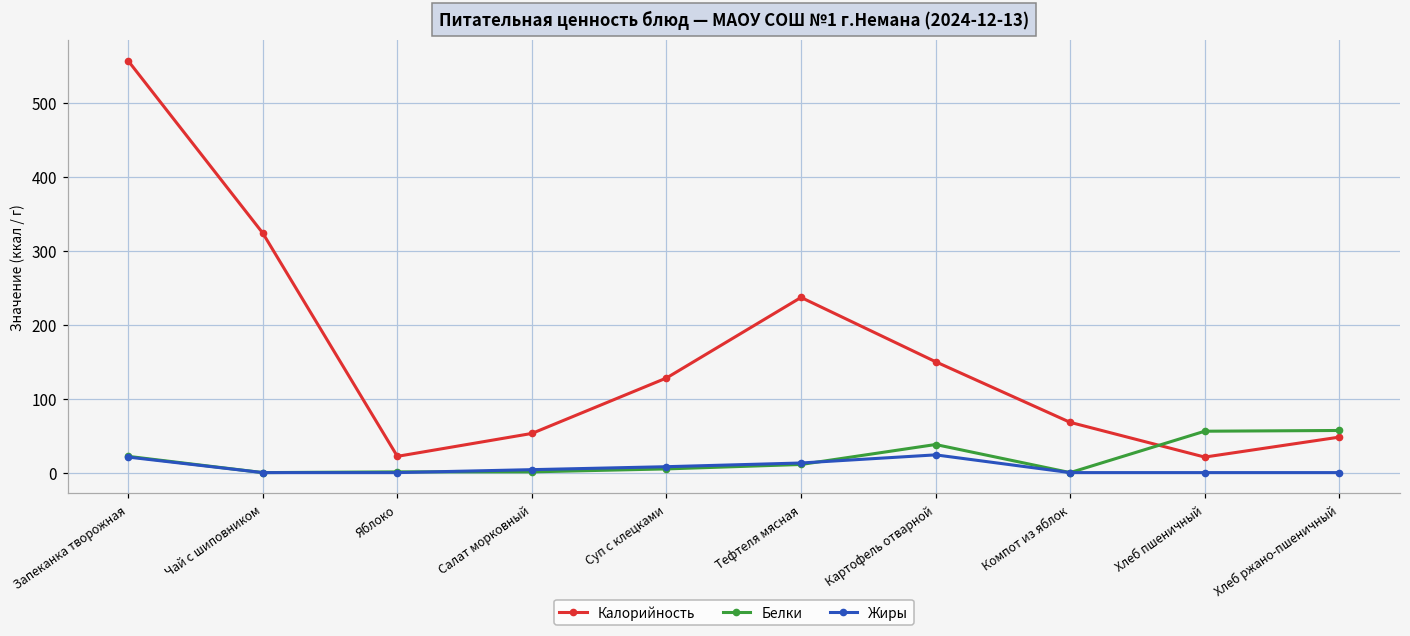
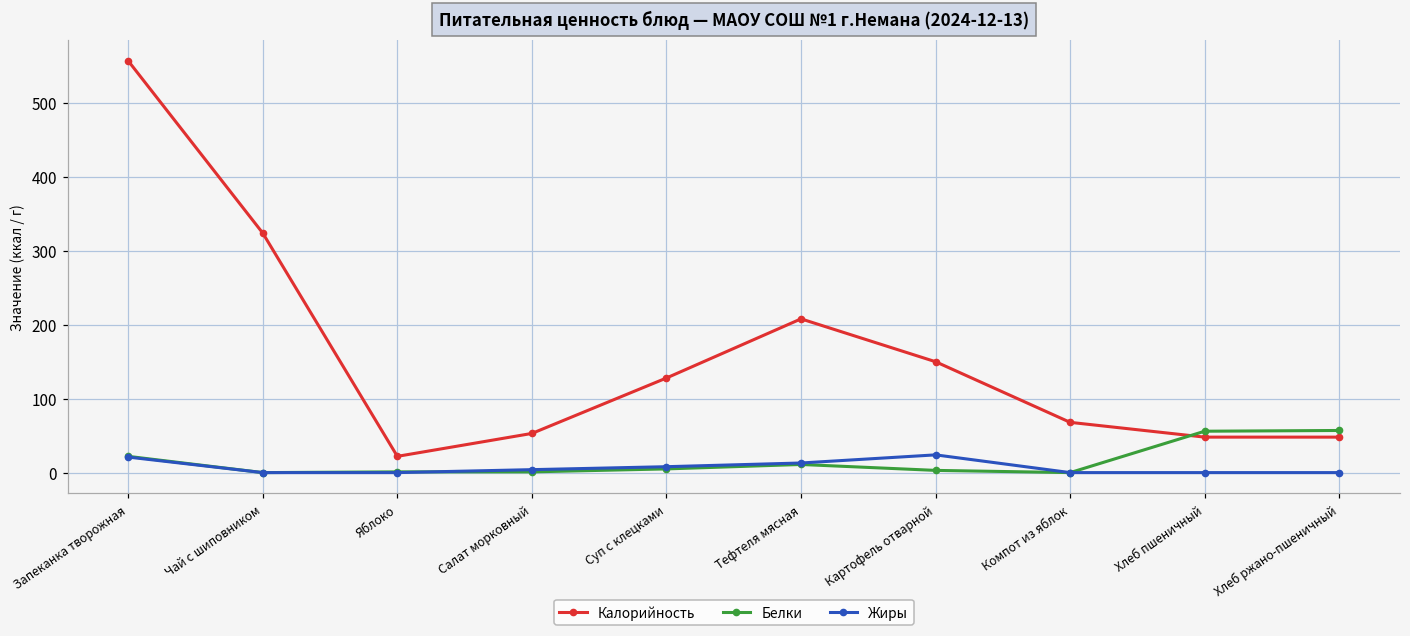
  {
    "Калорийность": {
      "Запеканка творожная": 560,
      "Чай с шиповником": 320,
      "Яблоко": 20,
      "Салат морковный": 50,
      "Суп с клецками": 130,
-     "Тефтеля мясная": 240,
+     "Тефтеля мясная": 210,
      "Картофель отварной": 150,
      "Компот из яблок": 70,
-     "Хлеб пшеничный": 20,
+     "Хлеб пшеничный": 50,
      "Хлеб ржано-пшеничный": 50
    },
    "Белки": {
-     "Картофель отварной": 40,
+     "Картофель отварной": 0,
      "Хлеб пшеничный": 60,
      "Хлеб ржано-пшеничный": 60
    },
    "Жиры": {
      "Картофель отварной": 20,
      "Хлеб пшеничный": 0,
      "Хлеб ржано-пшеничный": 0
    }
  }
